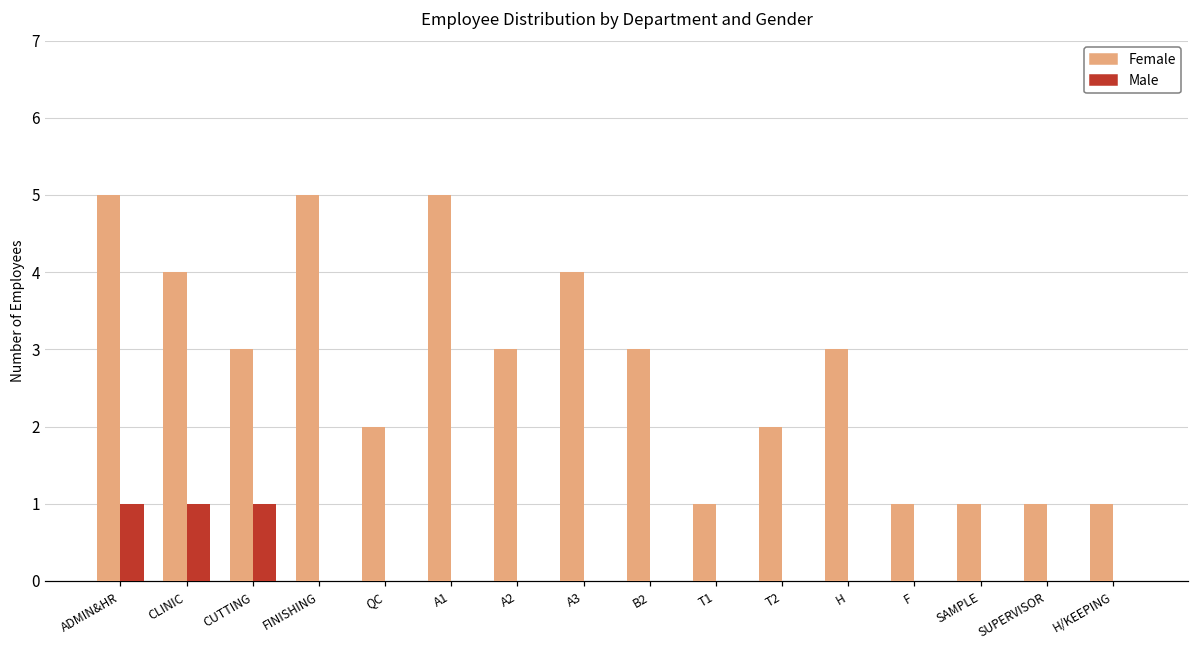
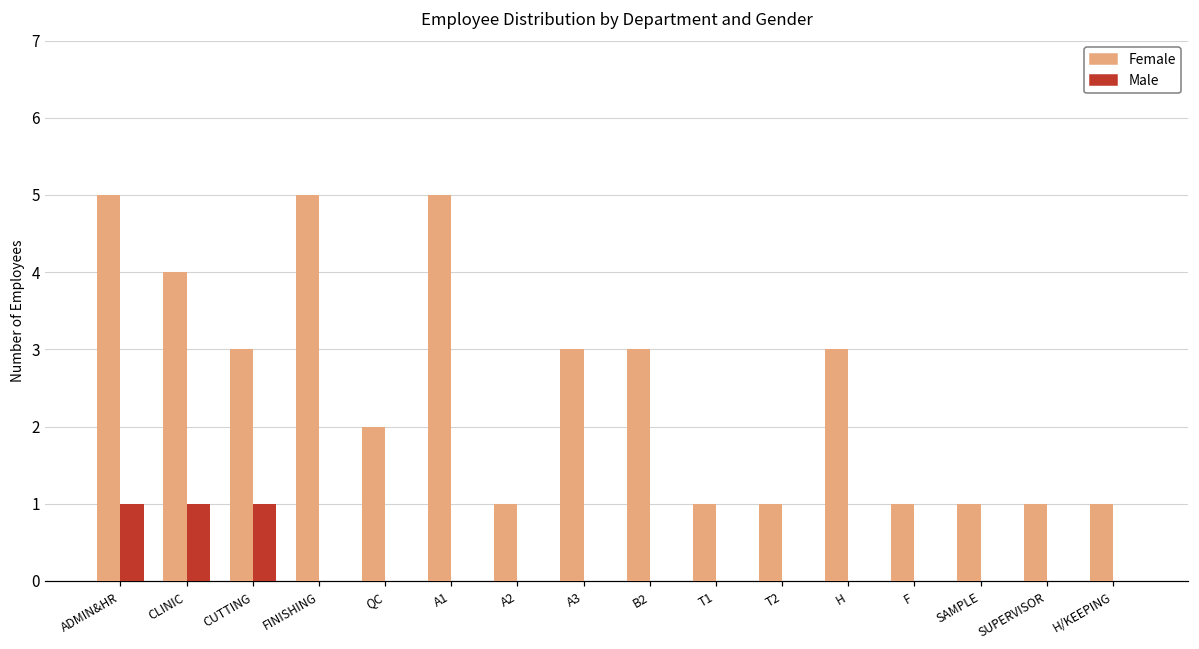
  {
    "Female": {
      "ADMIN&HR": 5,
      "CLINIC": 4,
      "CUTTING": 3,
      "FINISHING": 5,
      "QC": 2,
      "A1": 5,
-     "A2": 3,
-     "A3": 4,
+     "A2": 1,
+     "A3": 3,
      "B2": 3,
      "T1": 1,
-     "T2": 2,
+     "T2": 1,
      "H": 3,
      "F": 1,
      "SAMPLE": 1,
      "SUPERVISOR": 1,
      "H/KEEPING": 1
    },
    "Male": {
      "ADMIN&HR": 1,
      "CLINIC": 1,
      "CUTTING": 1,
      "FINISHING": 0,
      "QC": 0,
      "A1": 0,
      "A2": 0,
      "A3": 0,
      "B2": 0,
      "T1": 0,
      "T2": 0,
      "H": 0,
      "F": 0,
      "SAMPLE": 0,
      "SUPERVISOR": 0,
      "H/KEEPING": 0
    }
  }
